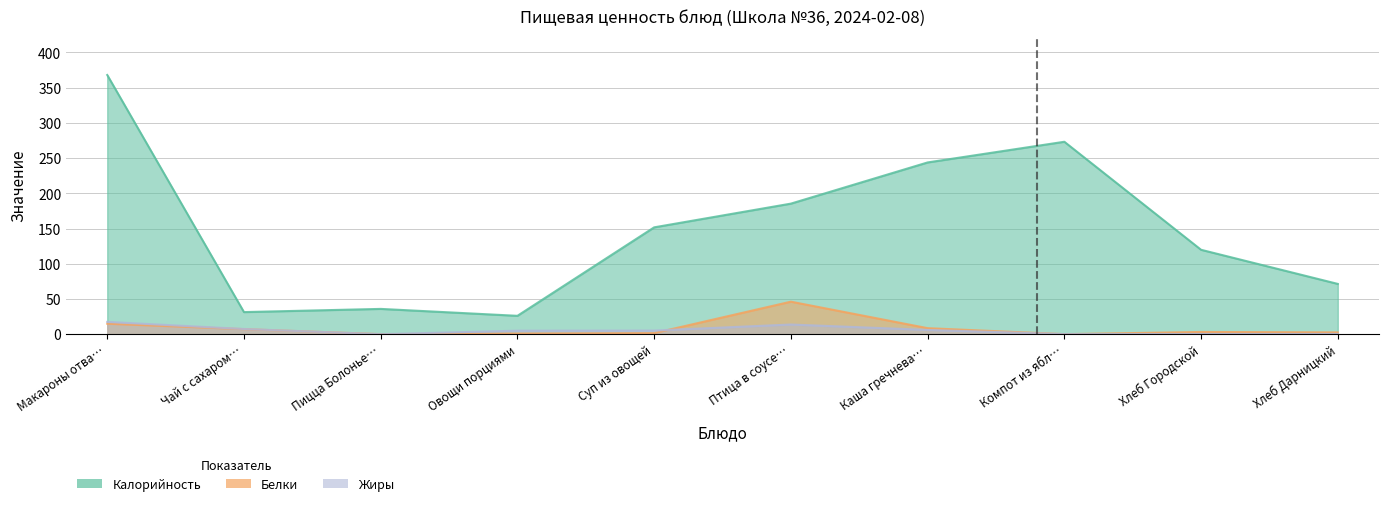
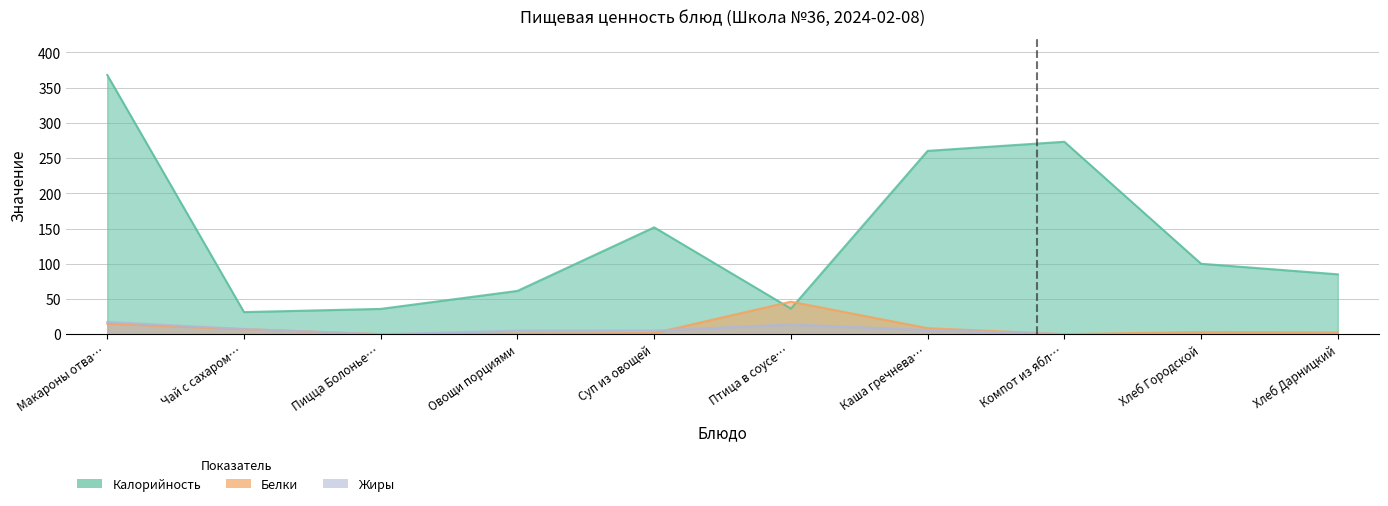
  {
    "Калорийность": {
      "Макароны отва…": 370,
      "Чай с сахаром…": 30,
      "Пицца Болонье…": 40,
-     "Овощи порциями": 30,
+     "Овощи порциями": 60,
      "Суп из овощей": 150,
-     "Птица в соусе…": 190,
-     "Каша гречнева…": 240,
+     "Птица в соусе…": 40,
+     "Каша гречнева…": 260,
      "Компот из ябл…": 270,
-     "Хлеб Городской": 120,
-     "Хлеб Дарницкий": 70
+     "Хлеб Городской": 100,
+     "Хлеб Дарницкий": 90
    },
    "Белки": {
      "Овощи порциями": 0,
      "Суп из овощей": 0,
      "Птица в соусе…": 50
    },
    "Жиры": {
      "Овощи порциями": 10,
      "Суп из овощей": 10,
      "Птица в соусе…": 10
    }
  }
